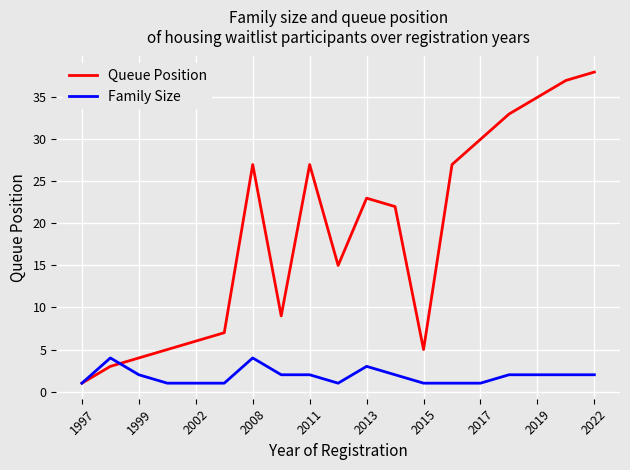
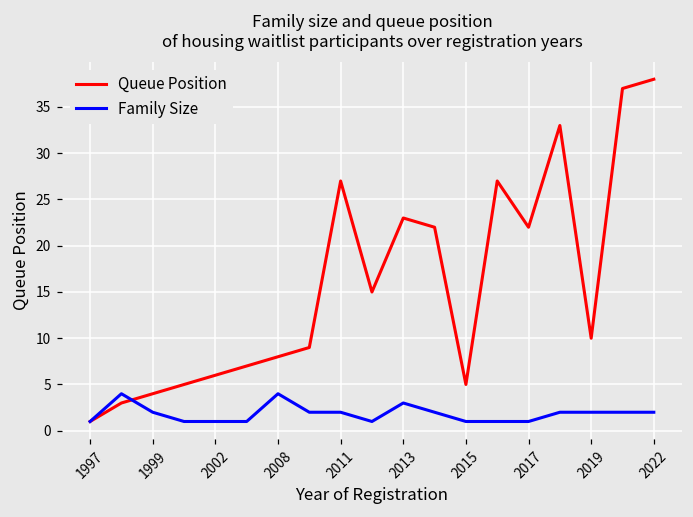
  {
    "Queue Position": {
      "1999": 4,
      "2002": 6,
-     "2008": 27,
+     "2008": 8,
      "2011": 27,
      "2013": 23,
      "2015": 5,
-     "2017": 30,
-     "2019": 35,
+     "2017": 22,
+     "2019": 10,
      "2022": 38
    },
    "Family Size": {
      "1999": 2,
      "2002": 1,
      "2008": 4,
      "2011": 2,
      "2013": 3,
      "2015": 1,
      "2017": 1,
      "2019": 2,
      "2022": 2
    }
  }
